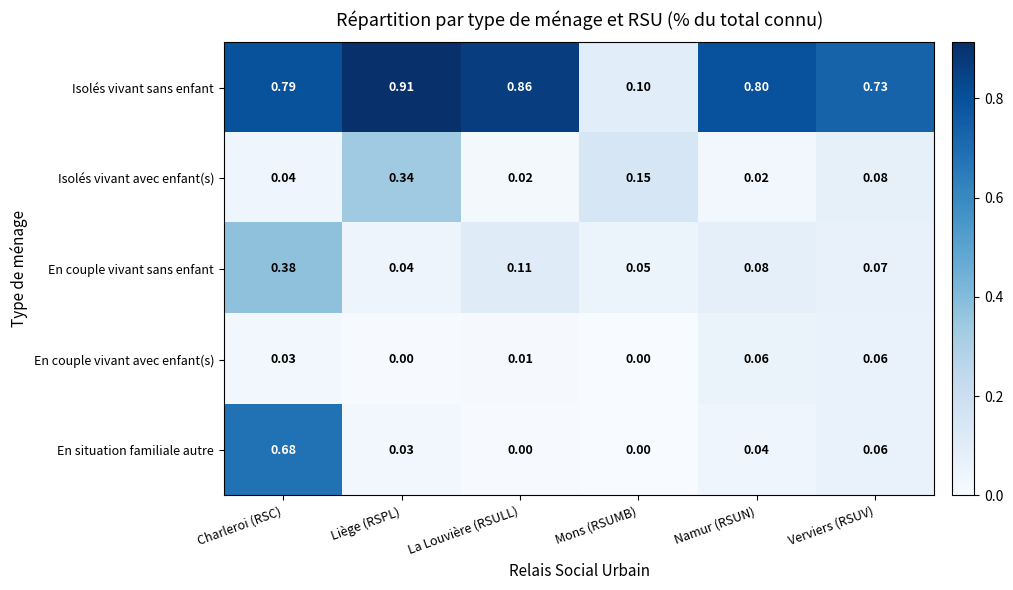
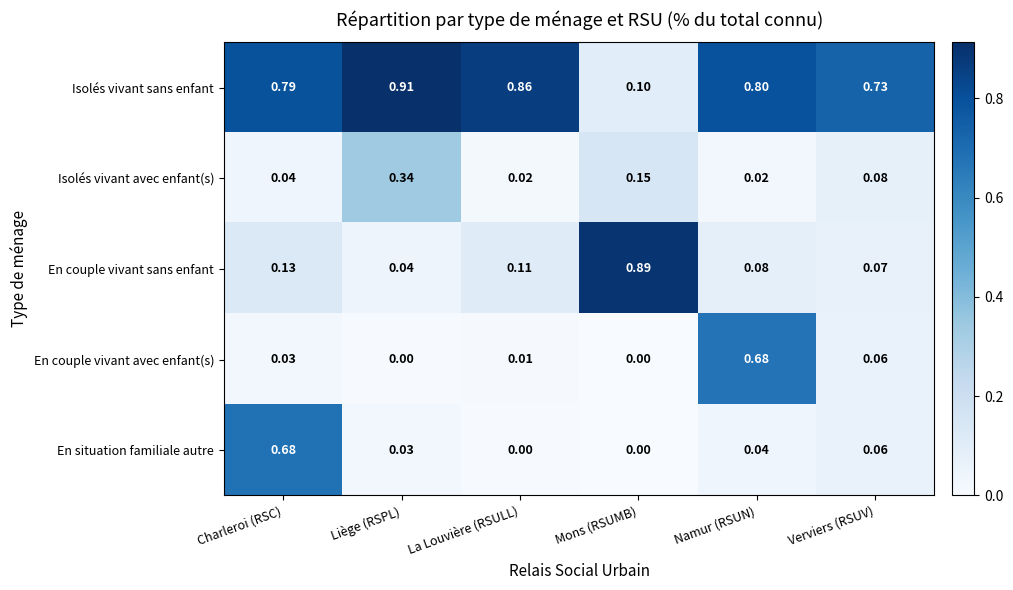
  {
    "Isolés vivant sans enfant": {
      "Charleroi (RSC)": 0.79,
      "Liège (RSPL)": 0.91,
      "La Louvière (RSULL)": 0.86,
      "Mons (RSUMB)": 0.10,
      "Namur (RSUN)": 0.80,
      "Verviers (RSUV)": 0.73
    },
    "Isolés vivant avec enfant(s)": {
      "Charleroi (RSC)": 0.04,
      "Liège (RSPL)": 0.34,
      "La Louvière (RSULL)": 0.02,
      "Mons (RSUMB)": 0.15,
      "Namur (RSUN)": 0.02,
      "Verviers (RSUV)": 0.08
    },
    "En couple vivant sans enfant": {
-     "Charleroi (RSC)": 0.38,
+     "Charleroi (RSC)": 0.13,
      "Liège (RSPL)": 0.04,
      "La Louvière (RSULL)": 0.11,
-     "Mons (RSUMB)": 0.05,
+     "Mons (RSUMB)": 0.89,
      "Namur (RSUN)": 0.08,
      "Verviers (RSUV)": 0.07
    },
    "En couple vivant avec enfant(s)": {
      "Charleroi (RSC)": 0.03,
      "Liège (RSPL)": 0.00,
      "La Louvière (RSULL)": 0.01,
      "Mons (RSUMB)": 0.00,
-     "Namur (RSUN)": 0.06,
+     "Namur (RSUN)": 0.68,
      "Verviers (RSUV)": 0.06
    },
    "En situation familiale autre": {
      "Charleroi (RSC)": 0.68,
      "Liège (RSPL)": 0.03,
      "La Louvière (RSULL)": 0.00,
      "Mons (RSUMB)": 0.00,
      "Namur (RSUN)": 0.04,
      "Verviers (RSUV)": 0.06
    }
  }
